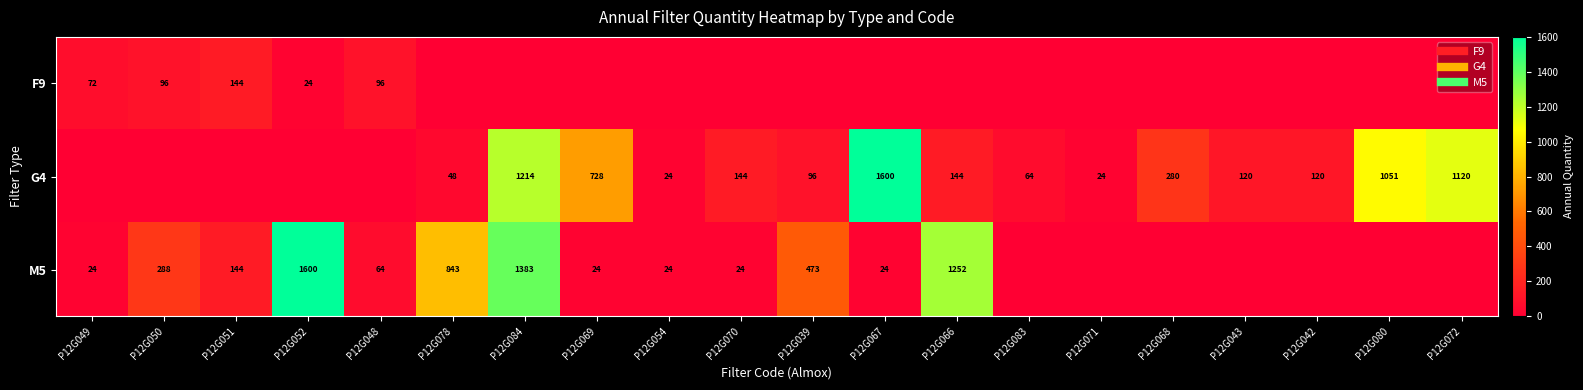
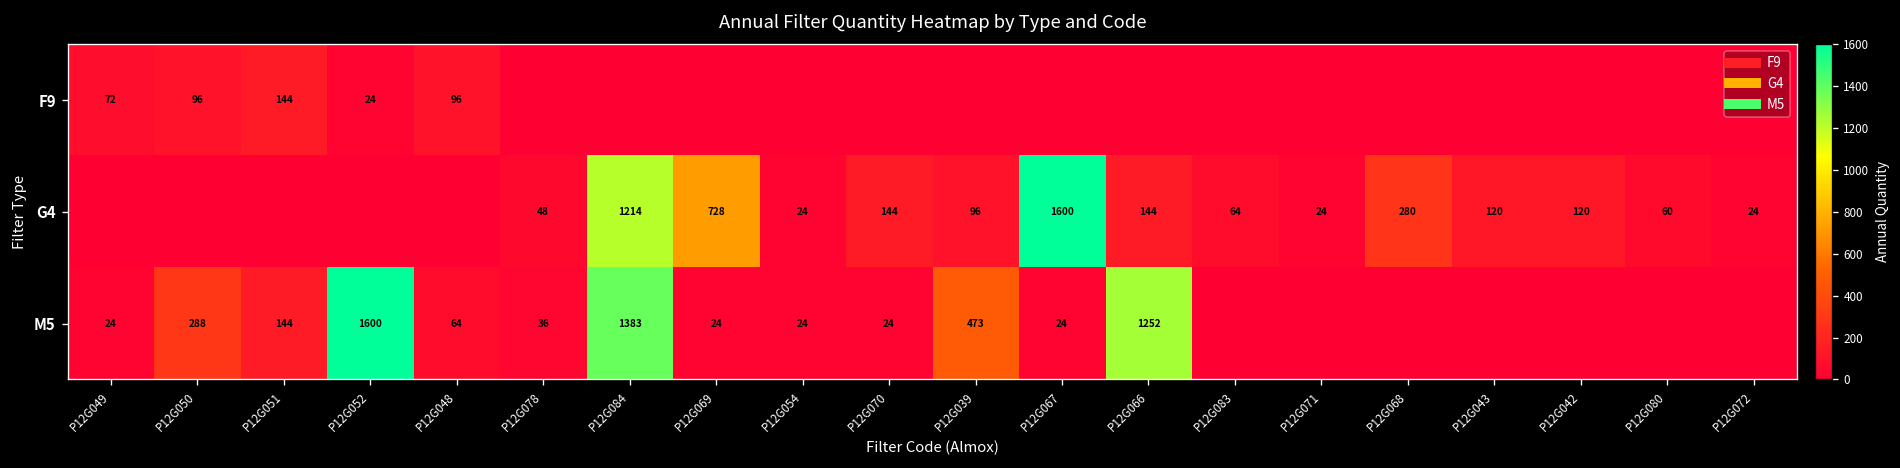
  {
    "F9": {
      "P12G049": 72,
      "P12G050": 96,
      "P12G051": 144,
      "P12G052": 24,
      "P12G048": 96
    },
    "G4": {
      "P12G078": 48,
      "P12G084": 1214,
      "P12G069": 728,
      "P12G054": 24,
      "P12G070": 144,
      "P12G039": 96,
      "P12G067": 1600,
      "P12G066": 144,
      "P12G083": 64,
      "P12G071": 24,
      "P12G068": 280,
      "P12G043": 120,
      "P12G042": 120,
-     "P12G080": 1051,
-     "P12G072": 1120
+     "P12G080": 60,
+     "P12G072": 24
    },
    "M5": {
      "P12G049": 24,
      "P12G050": 288,
      "P12G051": 144,
      "P12G052": 1600,
      "P12G048": 64,
-     "P12G078": 843,
+     "P12G078": 36,
      "P12G084": 1383,
      "P12G069": 24,
      "P12G054": 24,
      "P12G070": 24,
      "P12G039": 473,
      "P12G067": 24,
      "P12G066": 1252
    }
  }
